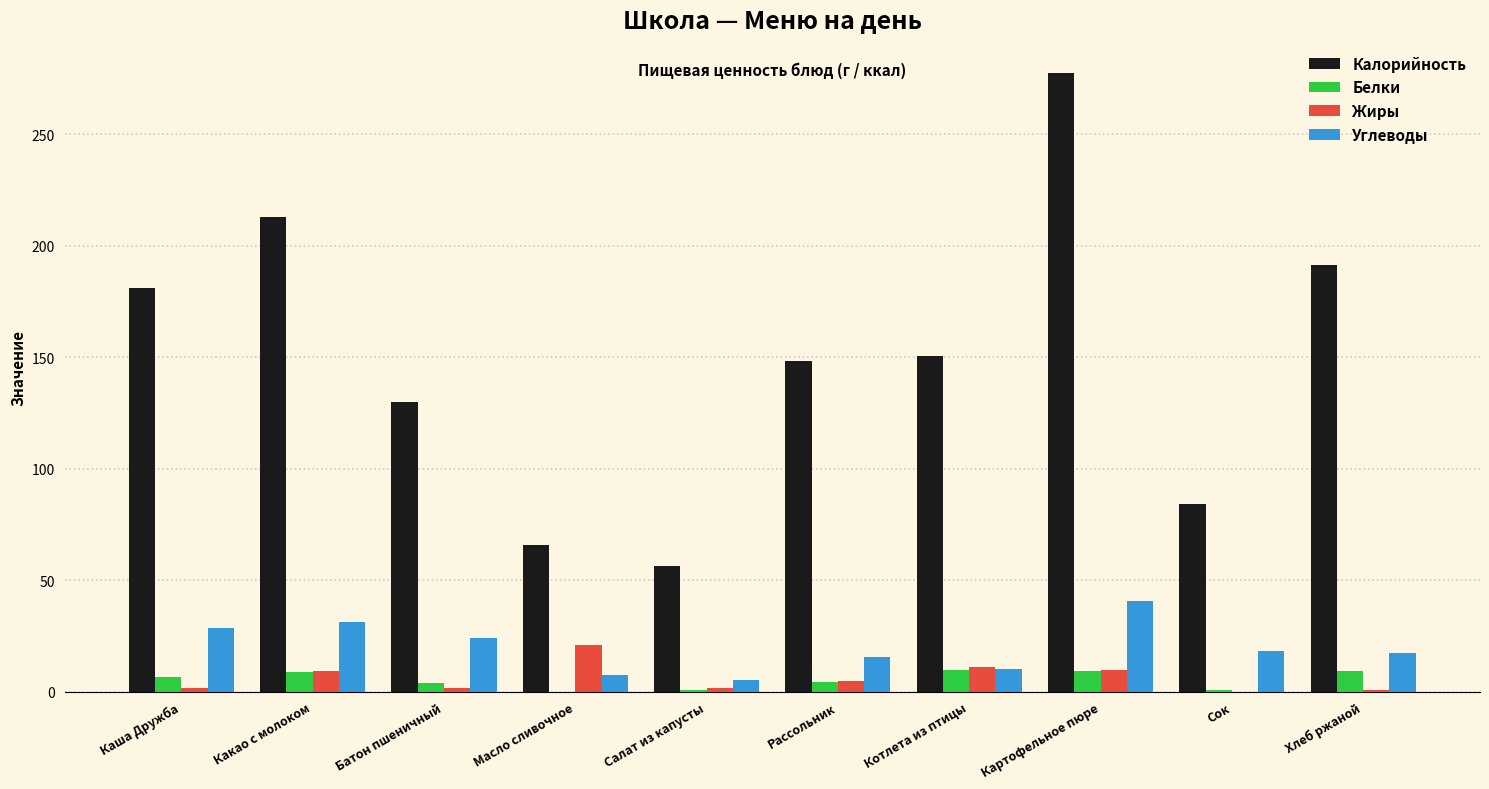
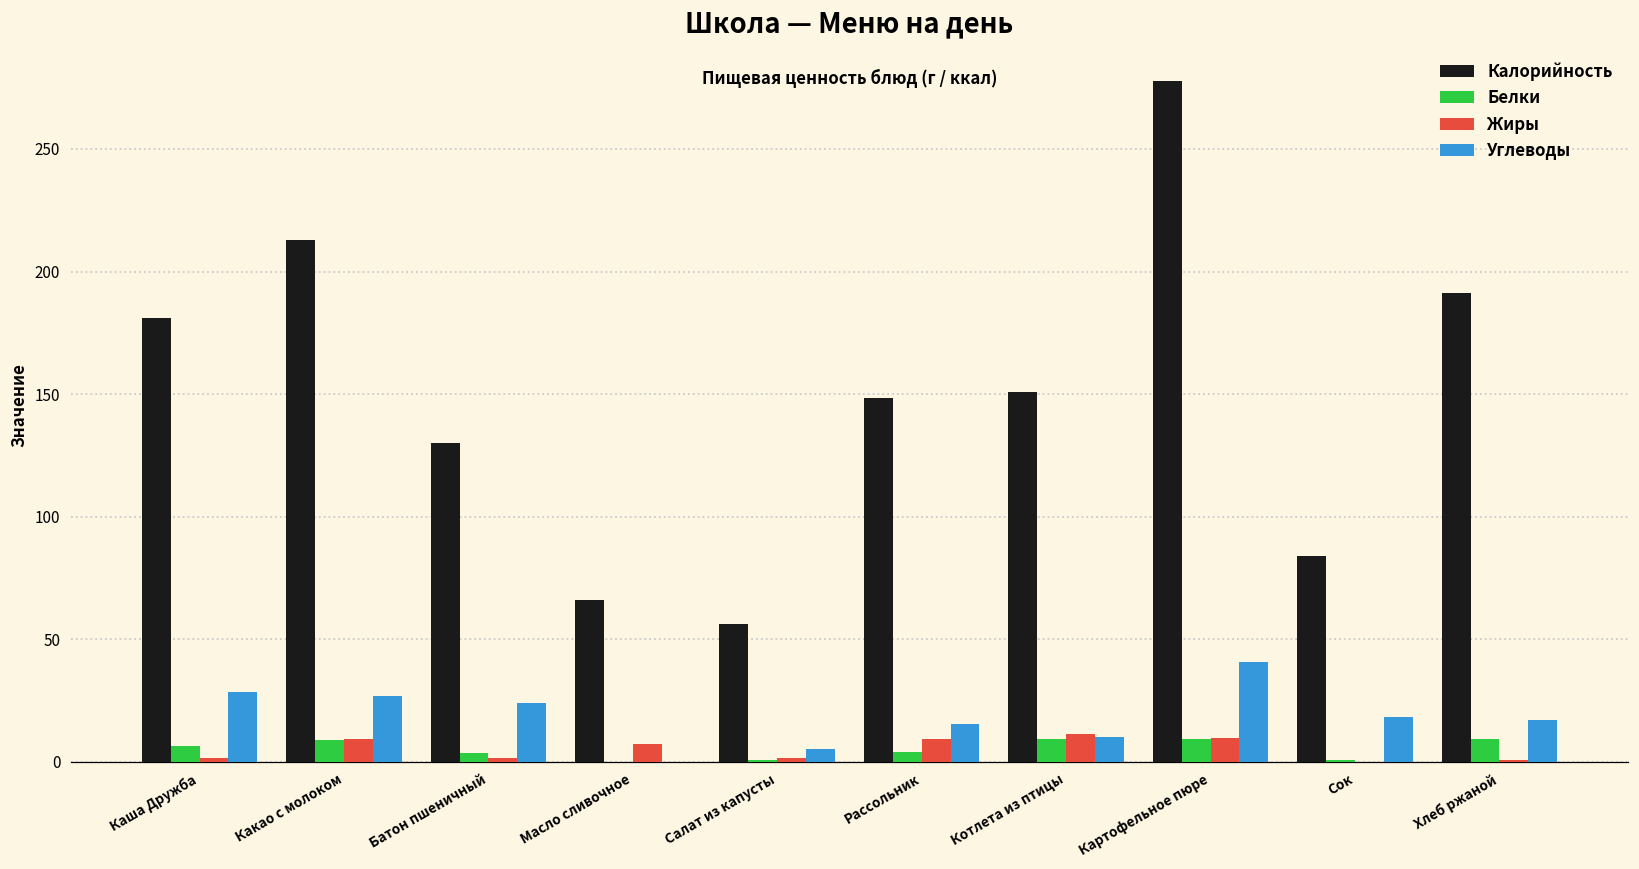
  {
    "Калорийность": {
      "Каша Дружба": 181,
      "Какао с молоком": 213,
      "Батон пшеничный": 130,
      "Масло сливочное": 66,
      "Салат из капусты": 56,
      "Рассольник": 148,
      "Котлета из птицы": 151,
      "Картофельное пюре": 278,
      "Сок": 84,
      "Хлеб ржаной": 191
    },
    "Белки": {
      "Каша Дружба": 6,
      "Какао с молоком": 9,
      "Батон пшеничный": 4,
      "Рассольник": 4,
      "Котлета из птицы": 10,
      "Картофельное пюре": 9,
      "Хлеб ржаной": 9
    },
    "Жиры": {
      "Каша Дружба": 2,
      "Какао с молоком": 9,
      "Батон пшеничный": 2,
-     "Масло сливочное": 21,
+     "Масло сливочное": 7,
      "Салат из капусты": 2,
-     "Рассольник": 5,
+     "Рассольник": 9,
      "Котлета из птицы": 11,
      "Картофельное пюре": 10,
      "Сок": 0
    },
    "Углеводы": {
      "Каша Дружба": 28,
-     "Какао с молоком": 31,
+     "Какао с молоком": 27,
      "Батон пшеничный": 24,
-     "Масло сливочное": 7,
+     "Масло сливочное": 0,
      "Салат из капусты": 5,
      "Рассольник": 15,
      "Котлета из птицы": 10,
      "Картофельное пюре": 41,
      "Сок": 18,
      "Хлеб ржаной": 17
    }
  }
